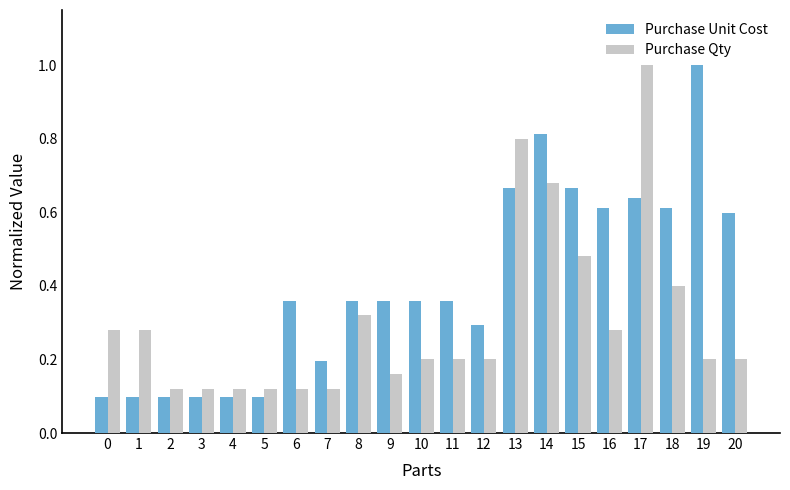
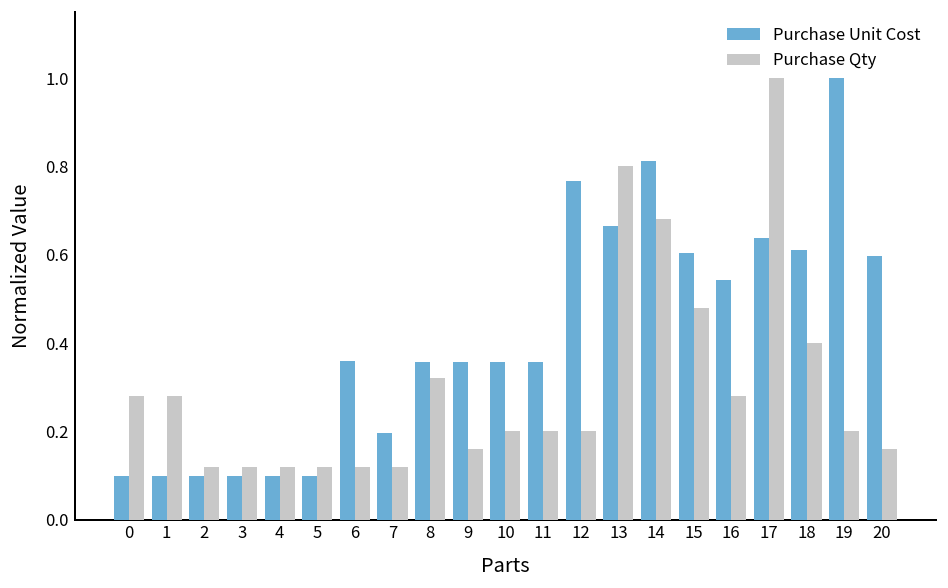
  {
    "Purchase Unit Cost": {
      "0": 0.10,
      "1": 0.10,
      "2": 0.10,
      "3": 0.10,
      "4": 0.10,
      "5": 0.10,
      "6": 0.36,
      "7": 0.20,
      "8": 0.36,
      "9": 0.36,
      "10": 0.36,
      "11": 0.36,
-     "12": 0.29,
+     "12": 0.77,
      "13": 0.67,
      "14": 0.81,
-     "15": 0.67,
-     "16": 0.61,
+     "15": 0.60,
+     "16": 0.54,
      "17": 0.64,
      "18": 0.61,
      "19": 1.00,
      "20": 0.60
    },
    "Purchase Qty": {
      "0": 0.28,
      "1": 0.28,
      "2": 0.12,
      "3": 0.12,
      "4": 0.12,
      "5": 0.12,
      "6": 0.12,
      "7": 0.12,
      "8": 0.32,
      "9": 0.16,
      "10": 0.20,
      "11": 0.20,
      "12": 0.20,
      "13": 0.80,
      "14": 0.68,
      "15": 0.48,
      "16": 0.28,
      "17": 1.00,
      "18": 0.40,
      "19": 0.20,
-     "20": 0.20
+     "20": 0.16
    }
  }
